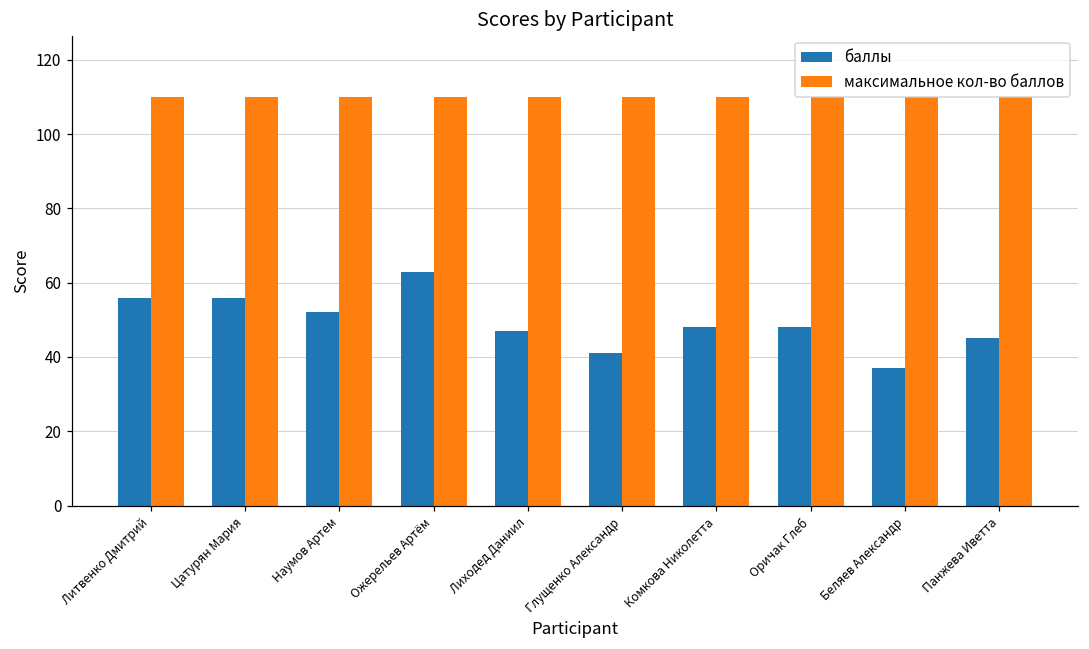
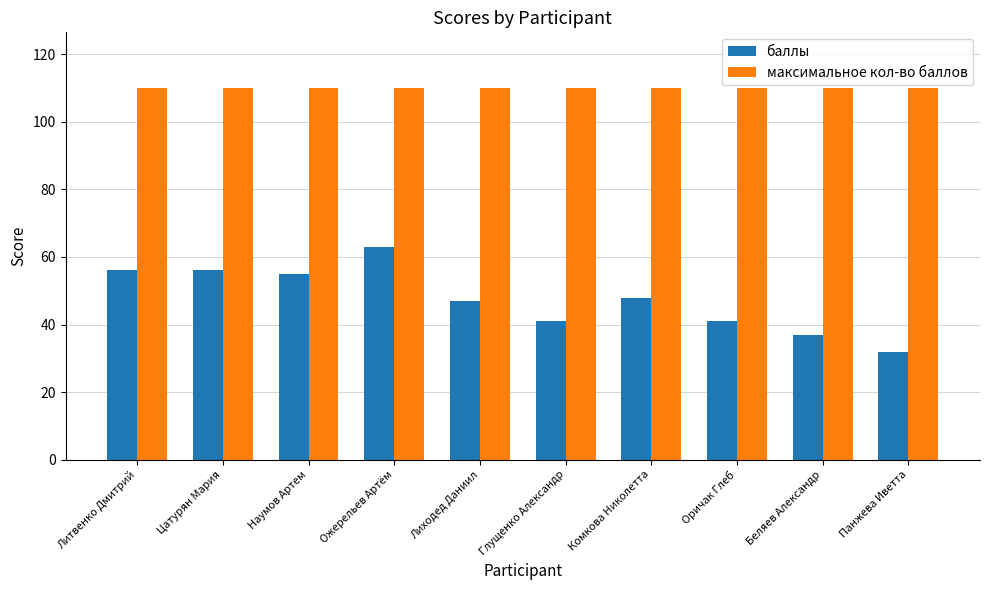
  {
    "баллы": {
      "Литвенко Дмитрий": 56,
      "Цатурян Мария": 56,
-     "Наумов Артем": 52,
+     "Наумов Артем": 55,
      "Ожерельев Артём": 63,
      "Лиходед Даниил": 47,
      "Глущенко Александр": 41,
      "Комкова Николетта": 48,
-     "Оричак Глеб": 48,
+     "Оричак Глеб": 41,
      "Беляев Александр": 37,
-     "Панжева Иветта": 45
+     "Панжева Иветта": 32
    },
    "максимальное кол-во баллов": {
      "Литвенко Дмитрий": 110,
      "Цатурян Мария": 110,
      "Наумов Артем": 110,
      "Ожерельев Артём": 110,
      "Лиходед Даниил": 110,
      "Глущенко Александр": 110,
      "Комкова Николетта": 110,
      "Оричак Глеб": 110,
      "Беляев Александр": 110,
      "Панжева Иветта": 110
    }
  }
